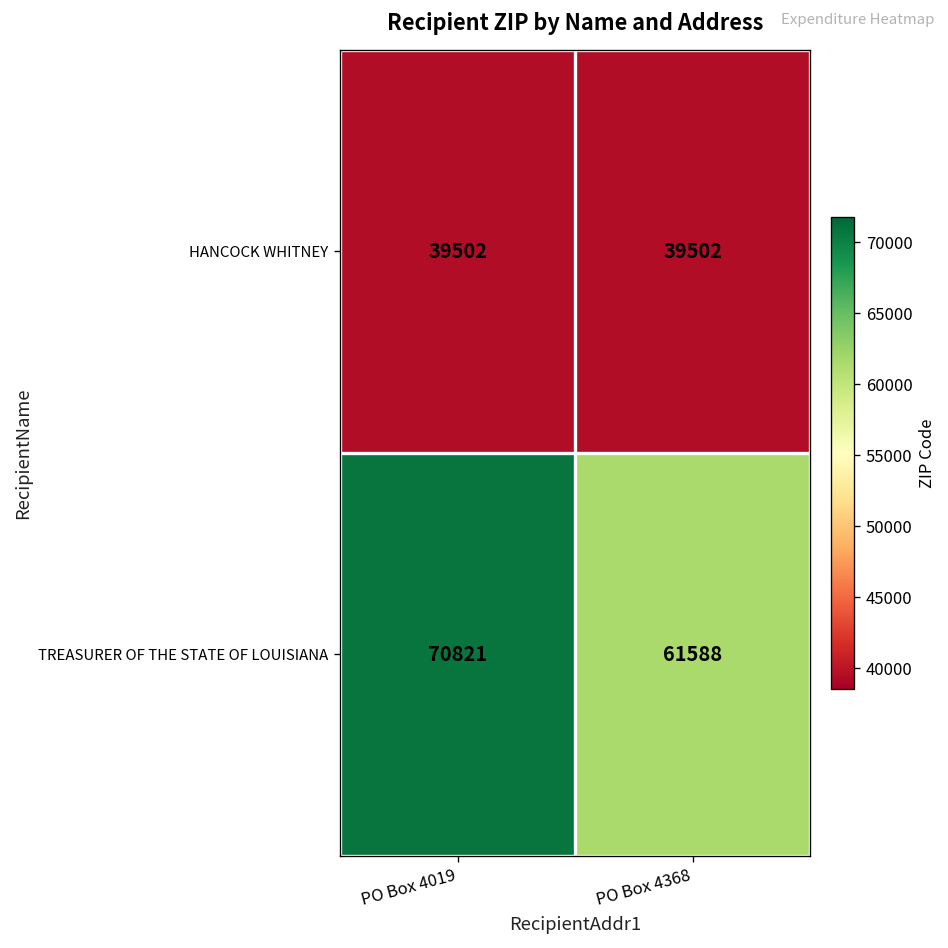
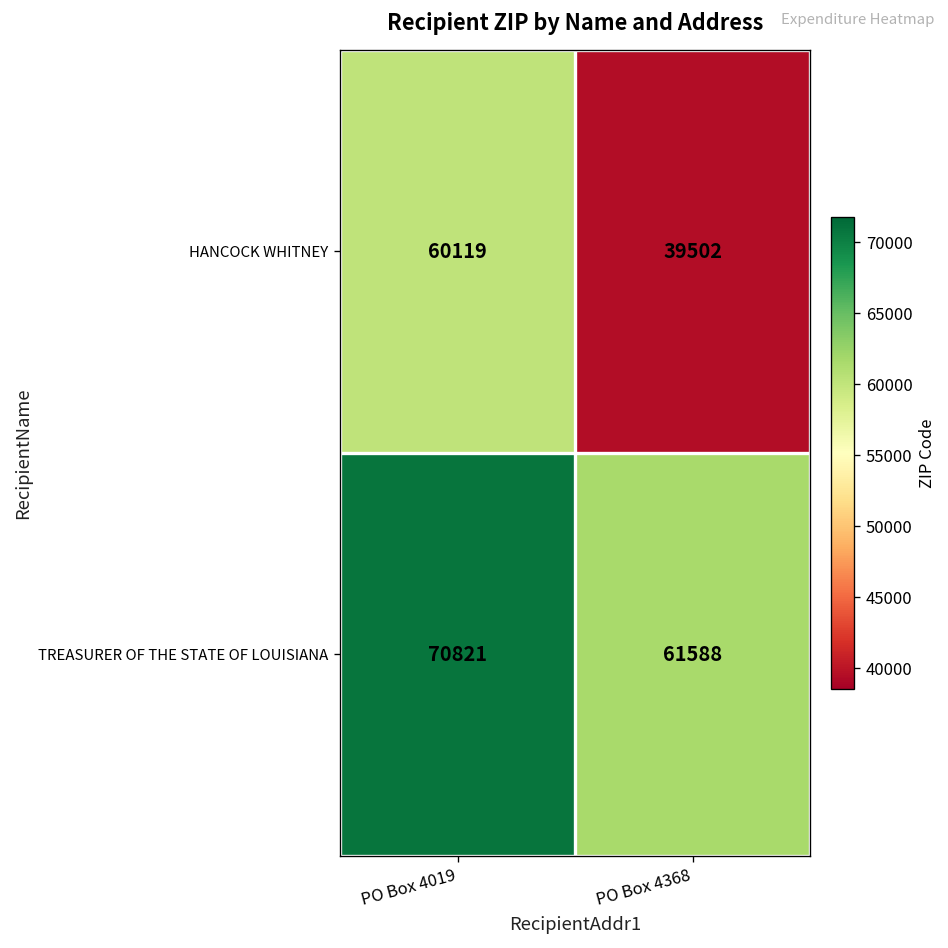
  {
    "HANCOCK WHITNEY": {
-     "PO Box 4019": 39502,
+     "PO Box 4019": 60119,
      "PO Box 4368": 39502
    },
    "TREASURER OF THE STATE OF LOUISIANA": {
      "PO Box 4019": 70821,
      "PO Box 4368": 61588
    }
  }
